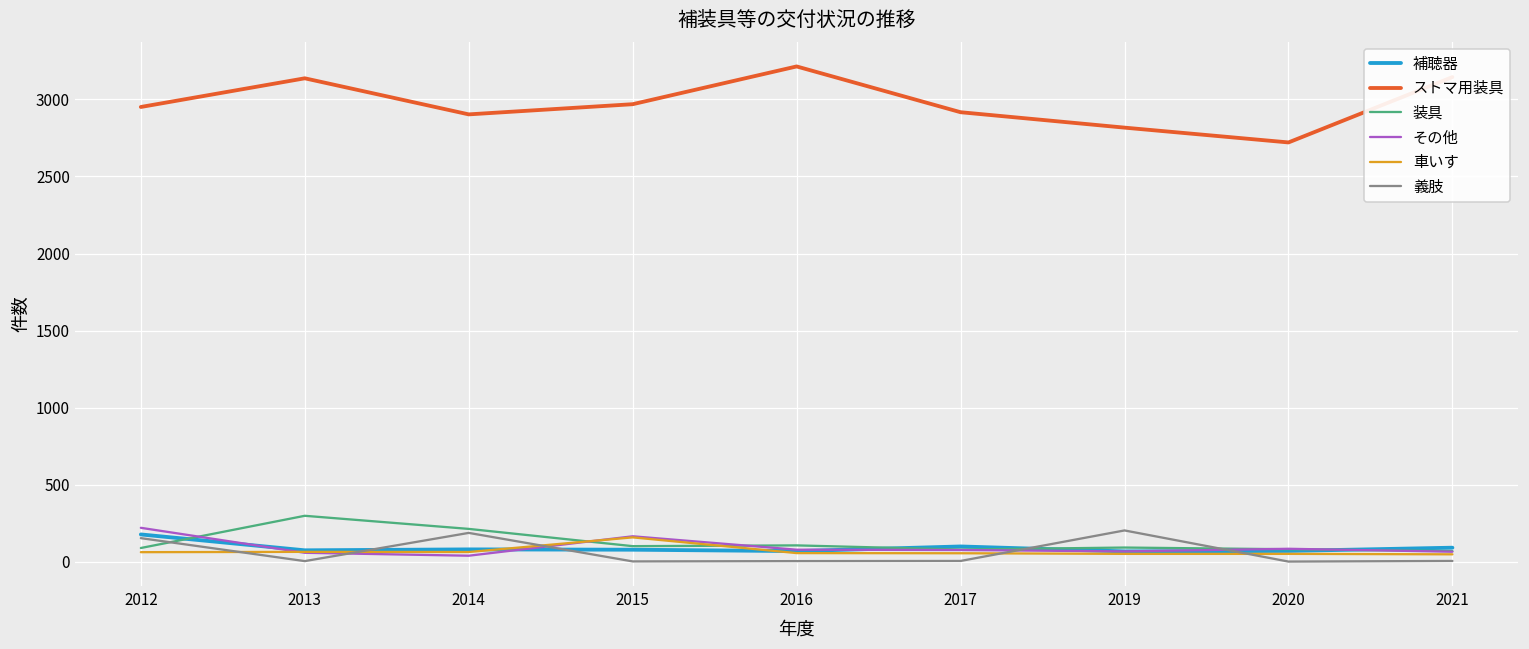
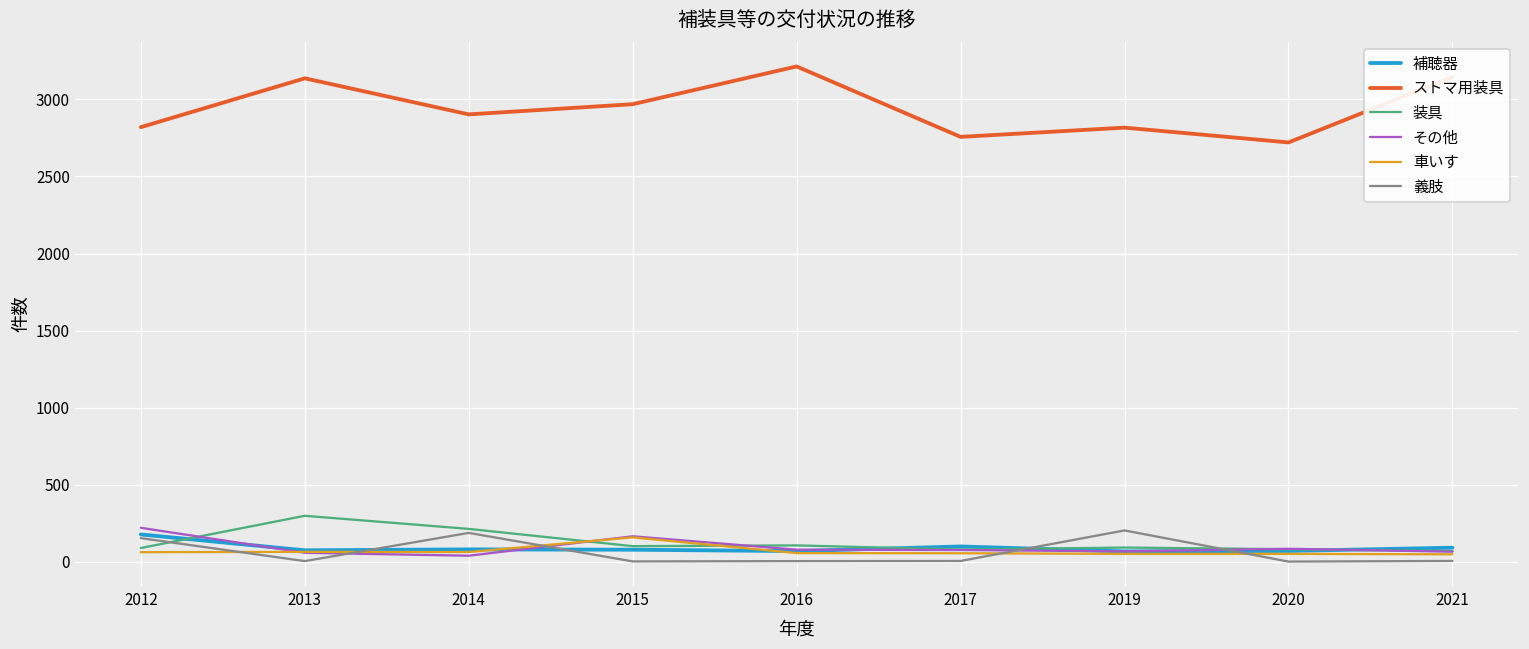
  {
    "補聴器": {
      "2012": 180,
      "2015": 80,
      "2017": 100,
      "2021": 90
    },
    "ストマ用装具": {
-     "2012": 2950,
+     "2012": 2820,
      "2013": 3140,
      "2014": 2900,
      "2015": 2970,
      "2016": 3210,
-     "2017": 2920,
+     "2017": 2760,
      "2019": 2820,
      "2020": 2720
    },
    "装具": {
      "2012": 90,
      "2013": 300,
      "2014": 210,
      "2015": 100,
      "2016": 110,
      "2019": 90
    },
    "その他": {
      "2012": 220,
      "2014": 40
    },
    "車いす": {
      "2012": 60,
      "2017": 60,
      "2020": 50
    },
    "義肢": {
      "2012": 150,
      "2013": 10,
      "2014": 190,
      "2015": 0,
      "2016": 10,
      "2017": 10,
      "2019": 200,
      "2020": 0,
      "2021": 10
    }
  }
